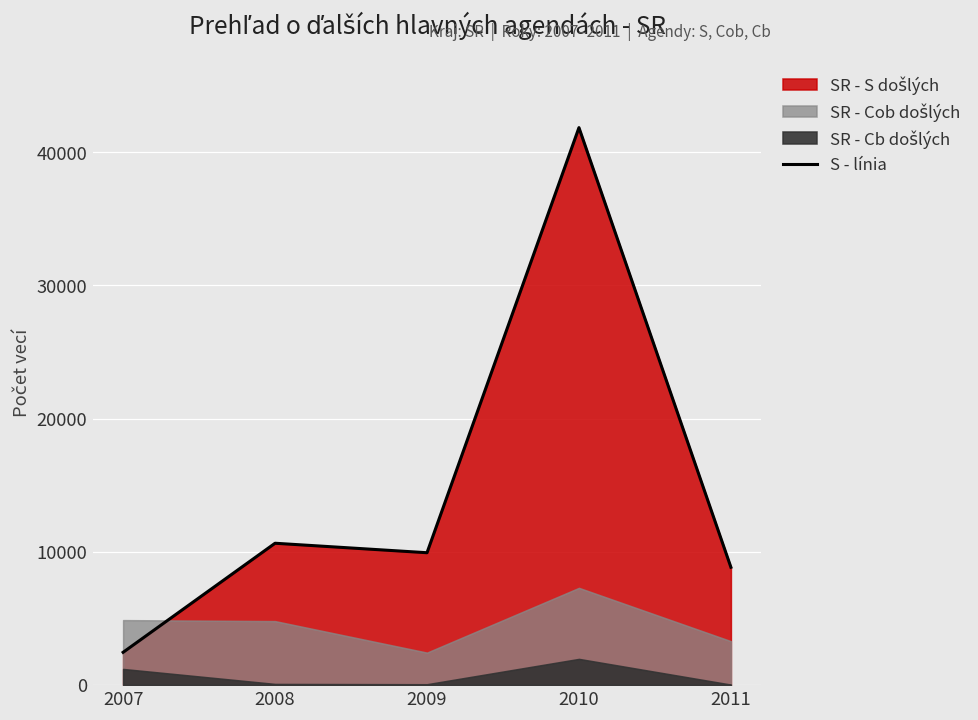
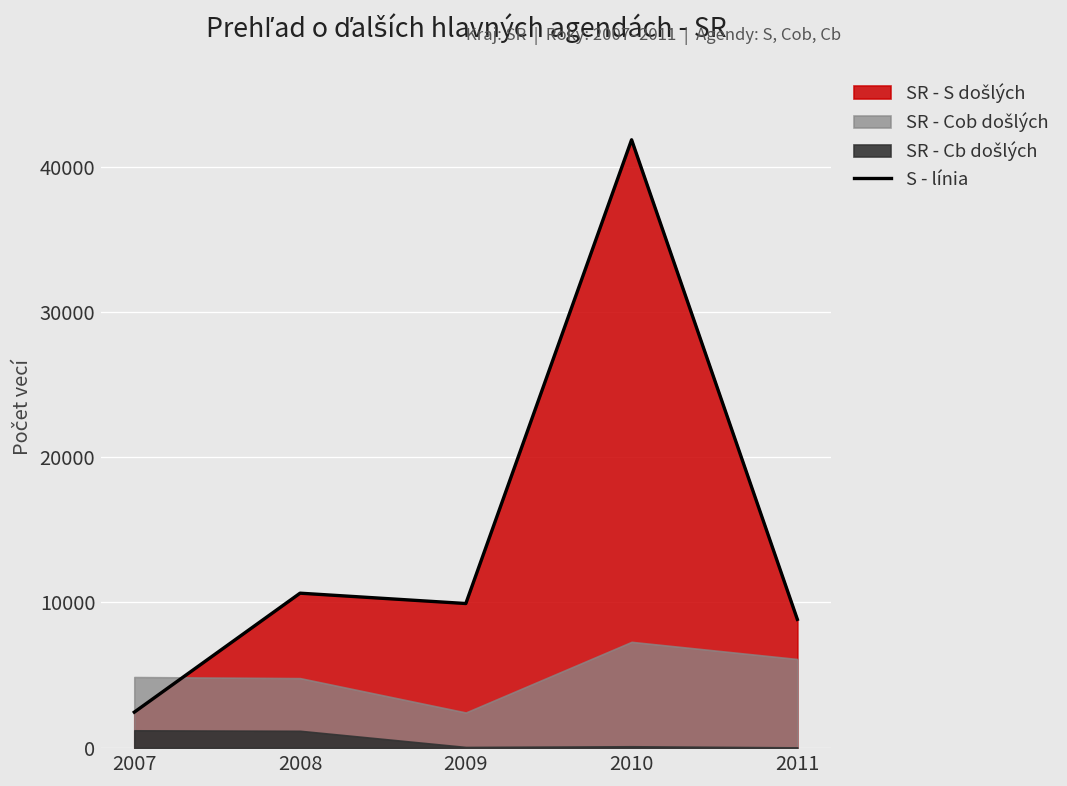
  {
    "SR - S došlých": {
      "2007": 2500,
      "2008": 10600,
      "2009": 9900,
      "2010": 41800,
      "2011": 8800
    },
    "SR - Cob došlých": {
      "2007": 4900,
      "2008": 4800,
      "2009": 2400,
      "2010": 7300,
-     "2011": 3300
+     "2011": 6100
    },
    "SR - Cb došlých": {
      "2007": 1200,
-     "2008": 100,
-     "2010": 2000
+     "2008": 1200,
+     "2010": 100
    }
  }
